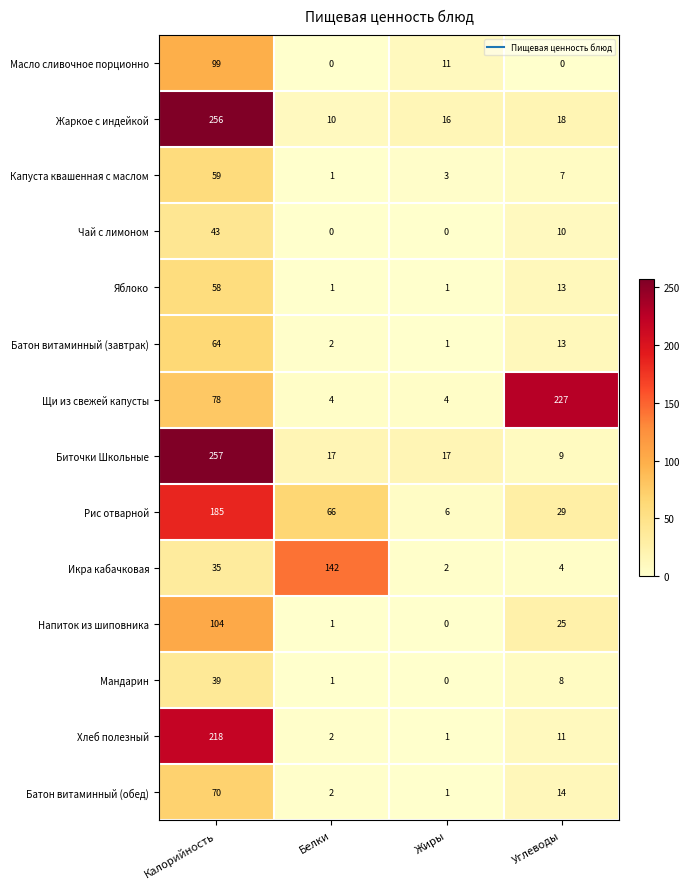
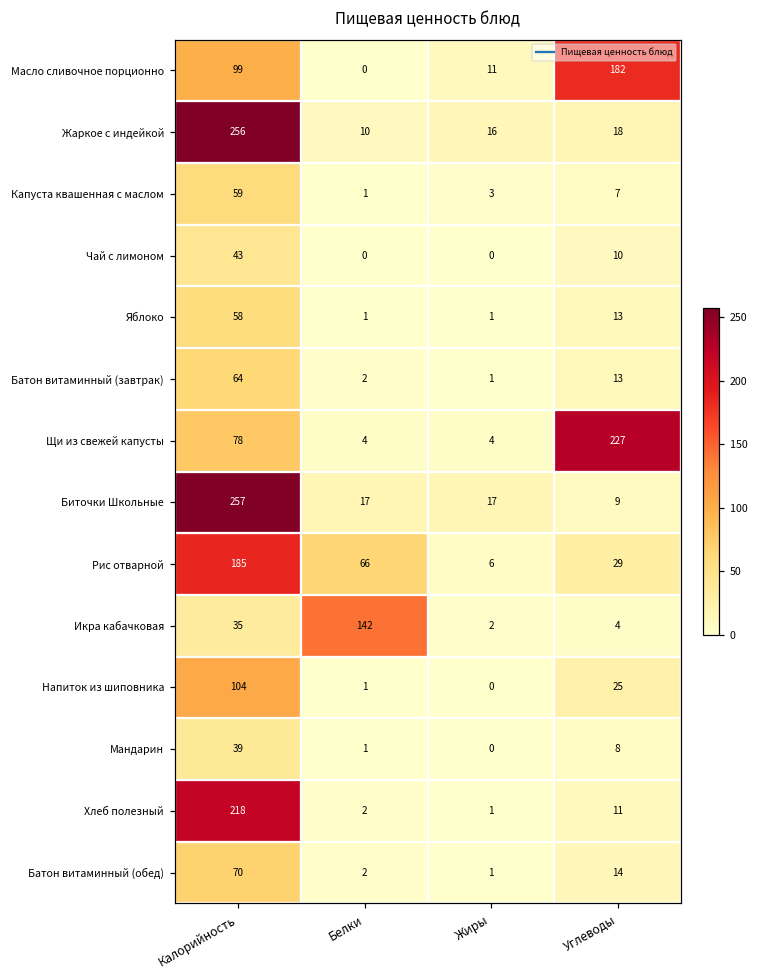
  {
    "Масло сливочное порционно": {
      "Калорийность": 99,
      "Белки": 0,
      "Жиры": 11,
-     "Углеводы": 0
+     "Углеводы": 182
    },
    "Жаркое с индейкой": {
      "Калорийность": 256,
      "Белки": 10,
      "Жиры": 16,
      "Углеводы": 18
    },
    "Капуста квашенная с маслом": {
      "Калорийность": 59,
      "Белки": 1,
      "Жиры": 3,
      "Углеводы": 7
    },
    "Чай с лимоном": {
      "Калорийность": 43,
      "Белки": 0,
      "Жиры": 0,
      "Углеводы": 10
    },
    "Яблоко": {
      "Калорийность": 58,
      "Белки": 1,
      "Жиры": 1,
      "Углеводы": 13
    },
    "Батон витаминный (завтрак)": {
      "Калорийность": 64,
      "Белки": 2,
      "Жиры": 1,
      "Углеводы": 13
    },
    "Щи из свежей капусты": {
      "Калорийность": 78,
      "Белки": 4,
      "Жиры": 4,
      "Углеводы": 227
    },
    "Биточки Школьные": {
      "Калорийность": 257,
      "Белки": 17,
      "Жиры": 17,
      "Углеводы": 9
    },
    "Рис отварной": {
      "Калорийность": 185,
      "Белки": 66,
      "Жиры": 6,
      "Углеводы": 29
    },
    "Икра кабачковая": {
      "Калорийность": 35,
      "Белки": 142,
      "Жиры": 2,
      "Углеводы": 4
    },
    "Напиток из шиповника": {
      "Калорийность": 104,
      "Белки": 1,
      "Жиры": 0,
      "Углеводы": 25
    },
    "Мандарин": {
      "Калорийность": 39,
      "Белки": 1,
      "Жиры": 0,
      "Углеводы": 8
    },
    "Хлеб полезный": {
      "Калорийность": 218,
      "Белки": 2,
      "Жиры": 1,
      "Углеводы": 11
    },
    "Батон витаминный (обед)": {
      "Калорийность": 70,
      "Белки": 2,
      "Жиры": 1,
      "Углеводы": 14
    }
  }
